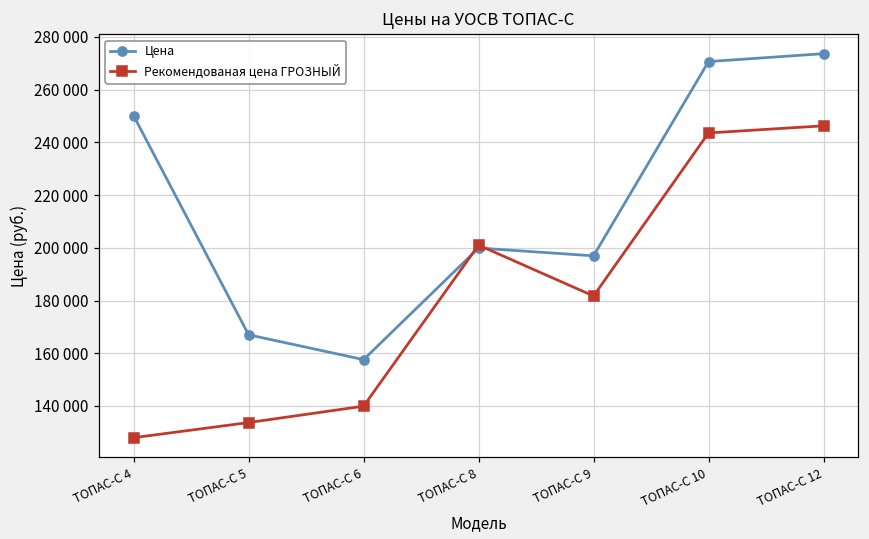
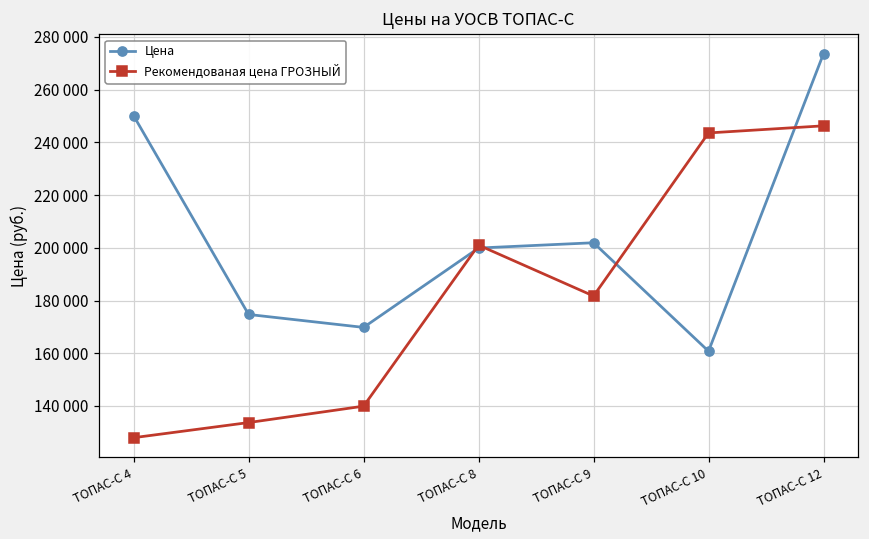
  {
    "Цена": {
      "ТОПАС-С 4": 250000,
-     "ТОПАС-С 5": 167000,
-     "ТОПАС-С 6": 158000,
+     "ТОПАС-С 5": 175000,
+     "ТОПАС-С 6": 170000,
      "ТОПАС-С 8": 200000,
-     "ТОПАС-С 9": 197000,
-     "ТОПАС-С 10": 271000,
+     "ТОПАС-С 9": 202000,
+     "ТОПАС-С 10": 161000,
      "ТОПАС-С 12": 274000
    },
    "Рекомендованая цена ГРОЗНЫЙ": {
      "ТОПАС-С 4": 128000,
      "ТОПАС-С 5": 134000,
      "ТОПАС-С 6": 140000,
      "ТОПАС-С 8": 201000,
      "ТОПАС-С 9": 182000,
      "ТОПАС-С 10": 244000,
      "ТОПАС-С 12": 246000
    }
  }
